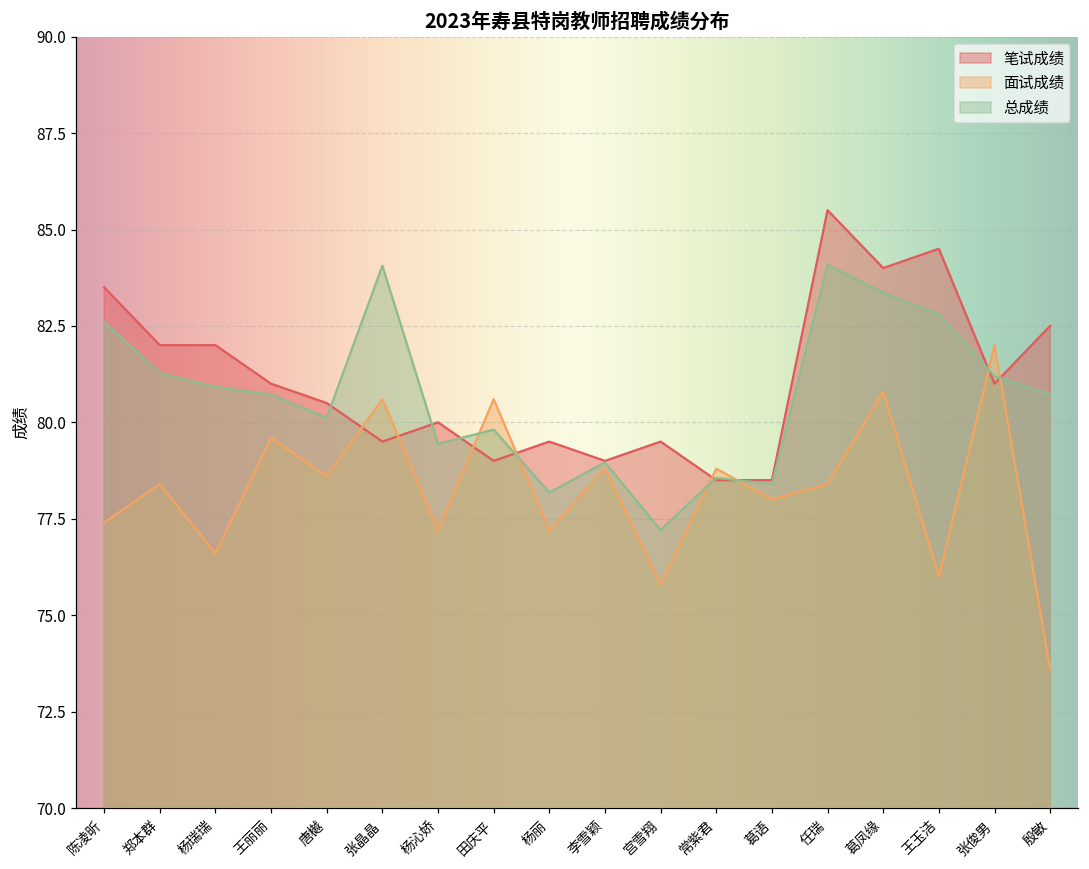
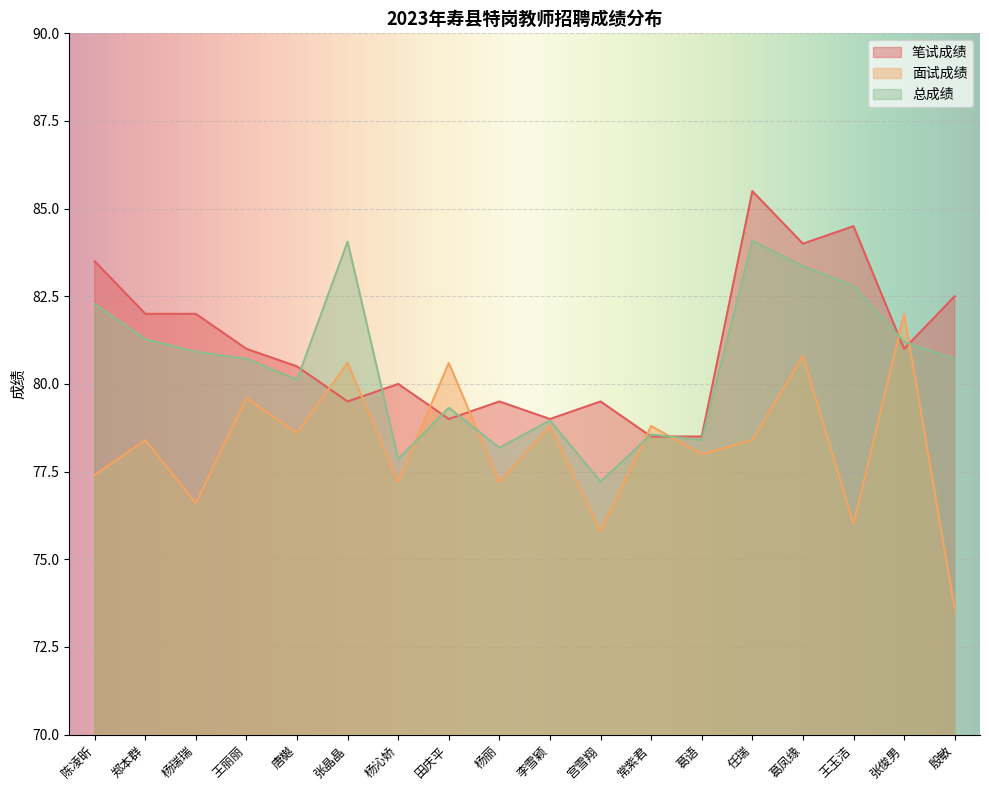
  {
    "总成绩": {
-     "陈凌昕": 82.6,
+     "陈凌昕": 82.3,
      "郑本群": 81.3,
      "杨瑞瑞": 80.9,
      "王丽丽": 80.7,
      "唐樾": 80.1,
      "张晶晶": 84.1,
-     "杨沁娇": 79.4,
-     "田庆平": 79.8,
+     "杨沁娇": 77.9,
+     "田庆平": 79.3,
      "杨丽": 78.2,
      "宫雪翔": 77.2,
      "葛语": 78.4,
      "任瑞": 84.1,
      "葛凤缘": 83.4,
      "王玉洁": 82.8,
      "张俊男": 81.2,
      "殷敏": 80.7
    }
  }
